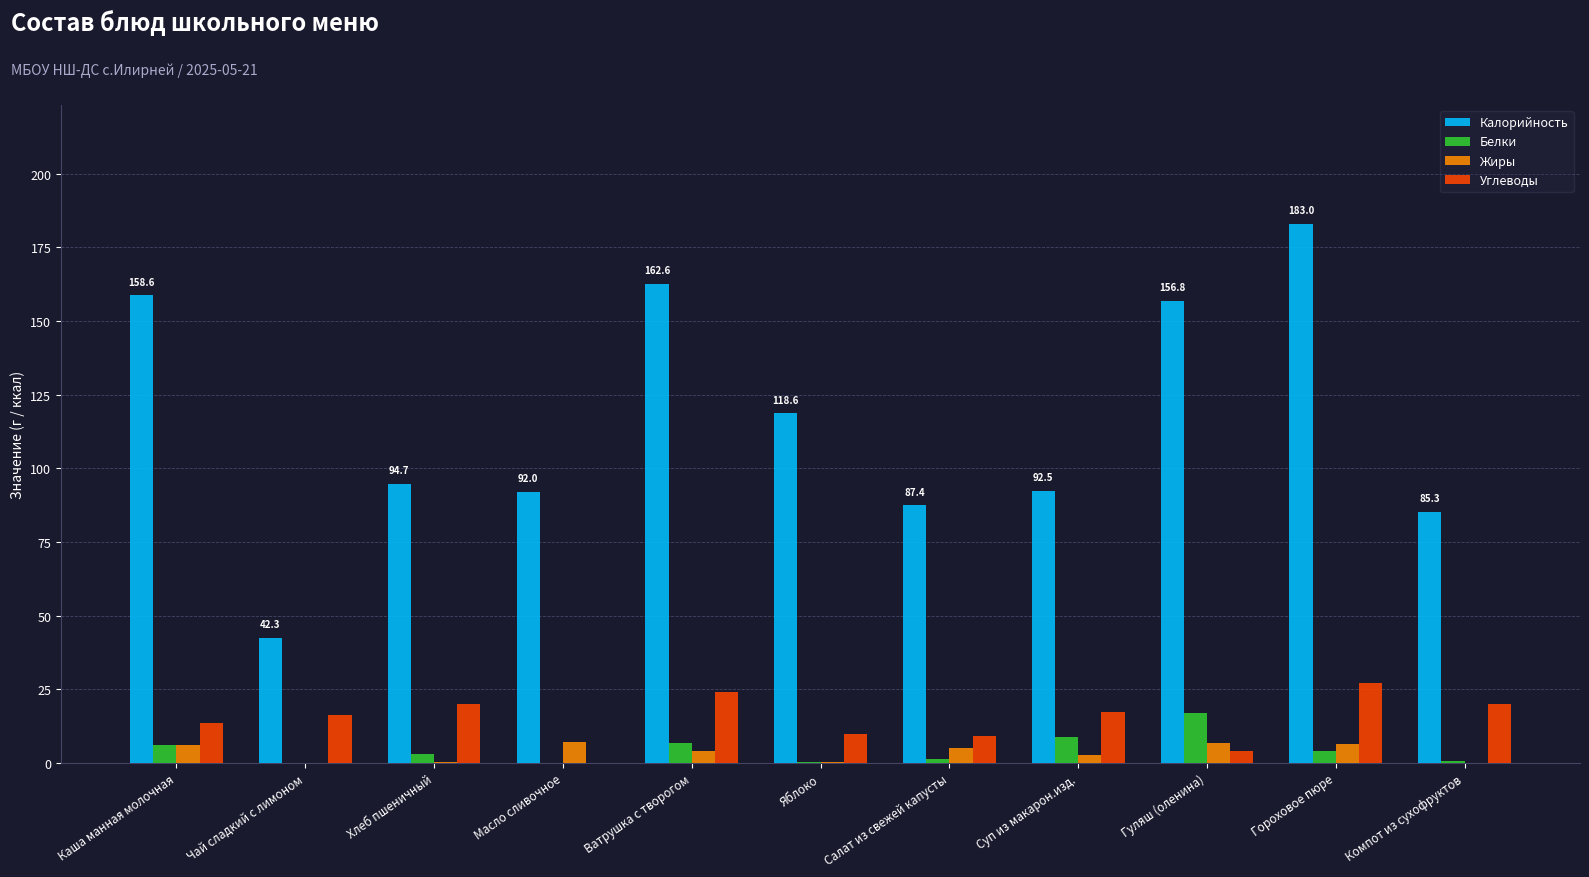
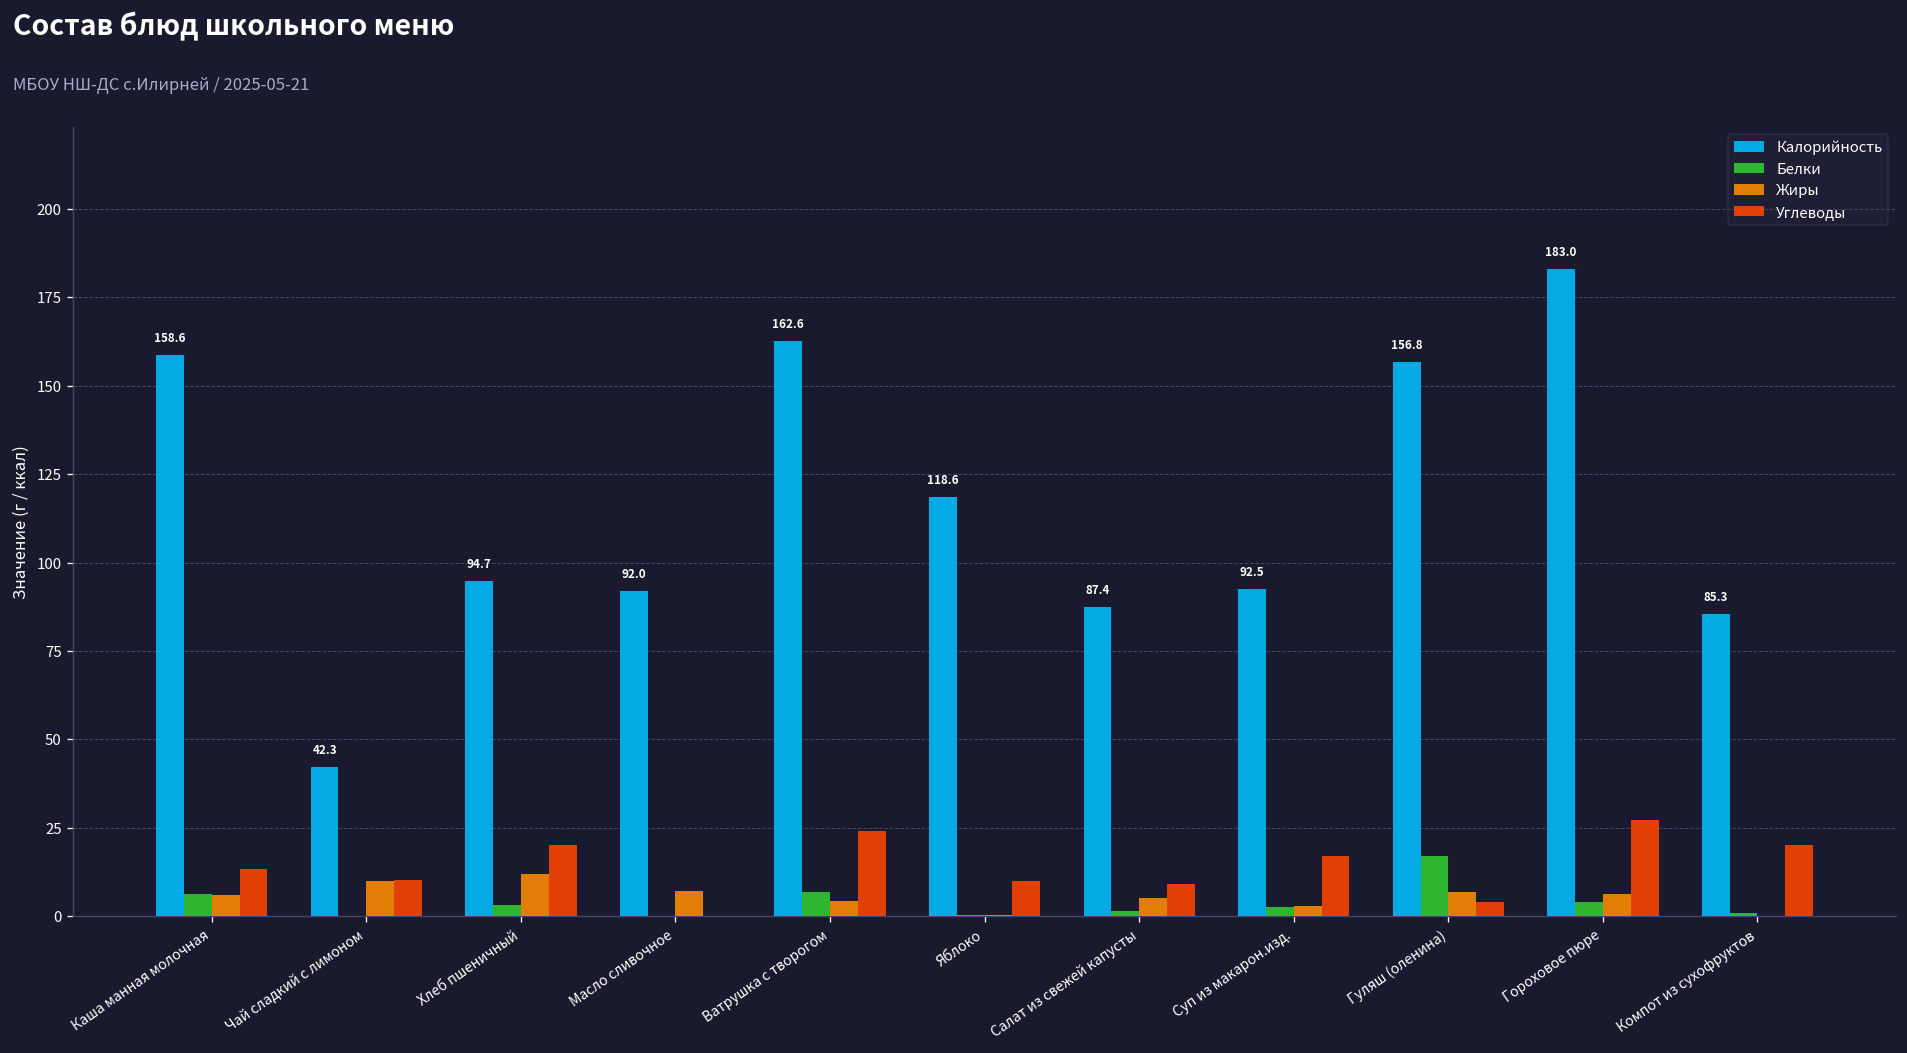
  {
    "Калорийность": {
      "Каша манная молочная": 158.6,
      "Чай сладкий с лимоном": 42.3,
      "Хлеб пшеничный": 94.7,
      "Масло сливочное": 92.0,
      "Ватрушка с творогом": 162.6,
      "Яблоко": 118.6,
      "Салат из свежей капусты": 87.4,
      "Суп из макарон.изд.": 92.5,
      "Гуляш (оленина)": 156.8,
      "Гороховое пюре": 183.0,
      "Компот из сухофруктов": 85.3
    },
    "Белки": {
      "Каша манная молочная": 6,
      "Хлеб пшеничный": 3,
      "Ватрушка с творогом": 7,
      "Салат из свежей капусты": 1,
-     "Суп из макарон.изд.": 9,
+     "Суп из макарон.изд.": 3,
      "Гуляш (оленина)": 17,
      "Гороховое пюре": 4
    },
    "Жиры": {
      "Каша манная молочная": 6,
-     "Чай сладкий с лимоном": 0,
-     "Хлеб пшеничный": 0,
+     "Чай сладкий с лимоном": 10,
+     "Хлеб пшеничный": 12,
      "Масло сливочное": 7,
      "Ватрушка с творогом": 4,
      "Салат из свежей капусты": 5,
      "Суп из макарон.изд.": 3,
      "Гуляш (оленина)": 7,
      "Гороховое пюре": 6
    },
    "Углеводы": {
      "Каша манная молочная": 13,
-     "Чай сладкий с лимоном": 16,
+     "Чай сладкий с лимоном": 10,
      "Хлеб пшеничный": 20,
      "Ватрушка с творогом": 24,
      "Яблоко": 10,
      "Салат из свежей капусты": 9,
      "Суп из макарон.изд.": 17,
      "Гуляш (оленина)": 4,
      "Гороховое пюре": 27,
      "Компот из сухофруктов": 20
    }
  }
